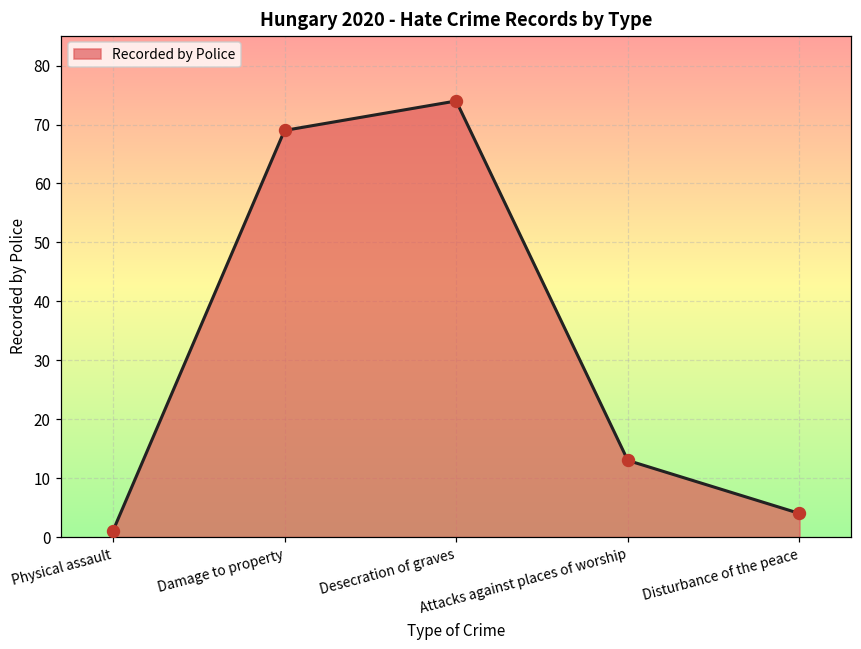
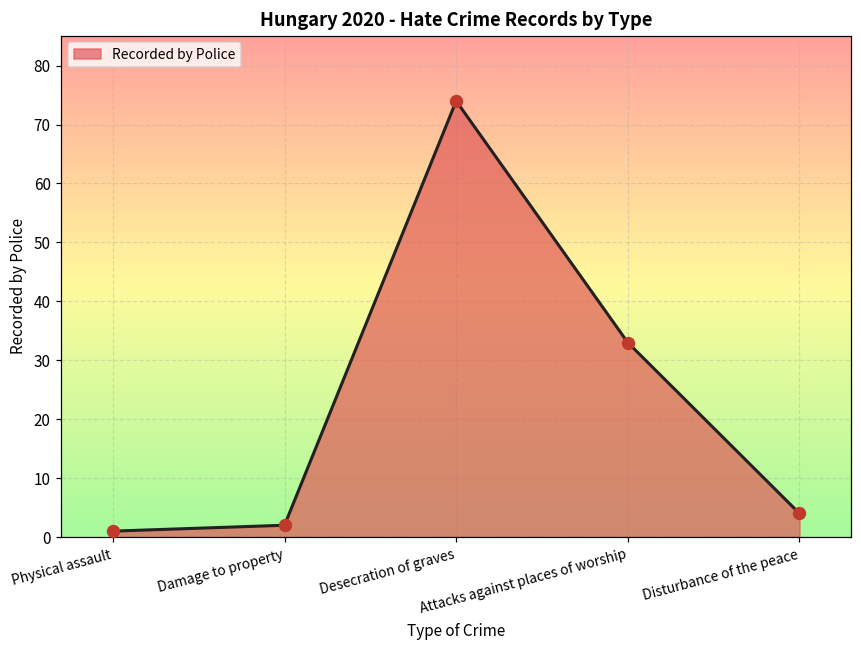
  {
    "Physical assault": 1,
-   "Damage to property": 69,
+   "Damage to property": 2,
    "Desecration of graves": 74,
-   "Attacks against places of worship": 13,
+   "Attacks against places of worship": 33,
    "Disturbance of the peace": 4
  }
